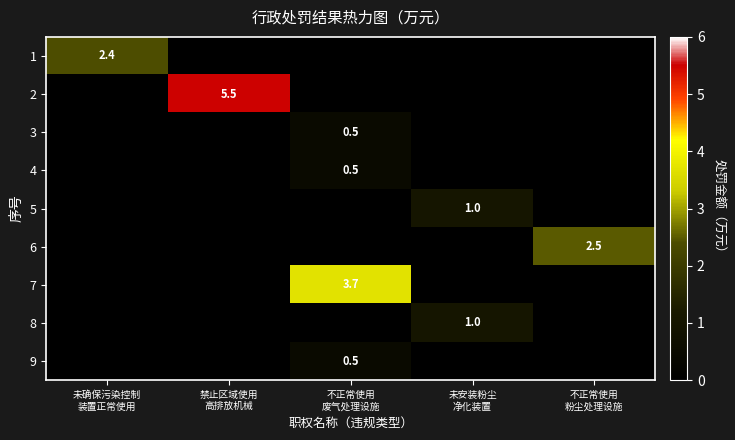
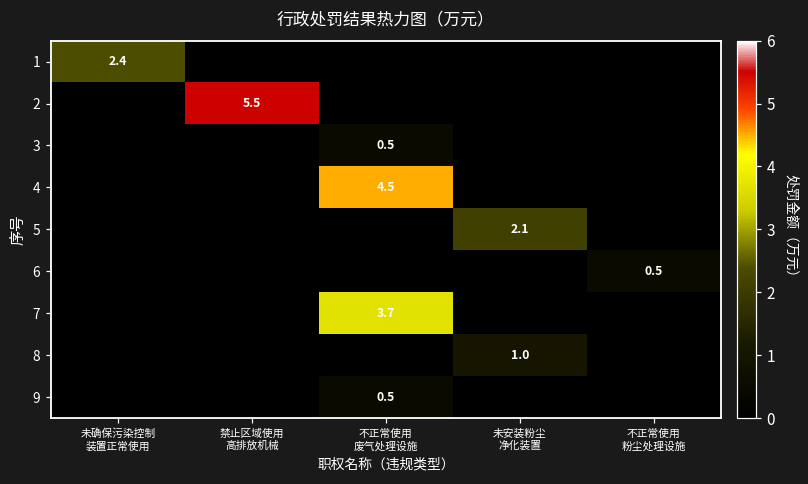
  {
    "1": {
      "未确保污染控制 装置正常使用": 2.4
    },
    "2": {
      "禁止区域使用 高排放机械": 5.5
    },
    "3": {
      "不正常使用 废气处理设施": 0.5
    },
    "4": {
-     "不正常使用 废气处理设施": 0.5
+     "不正常使用 废气处理设施": 4.5
    },
    "5": {
-     "未安装粉尘 净化装置": 1.0
+     "未安装粉尘 净化装置": 2.1
    },
    "6": {
-     "不正常使用 粉尘处理设施": 2.5
+     "不正常使用 粉尘处理设施": 0.5
    },
    "7": {
      "不正常使用 废气处理设施": 3.7
    },
    "8": {
      "未安装粉尘 净化装置": 1.0
    },
    "9": {
      "不正常使用 废气处理设施": 0.5
    }
  }
